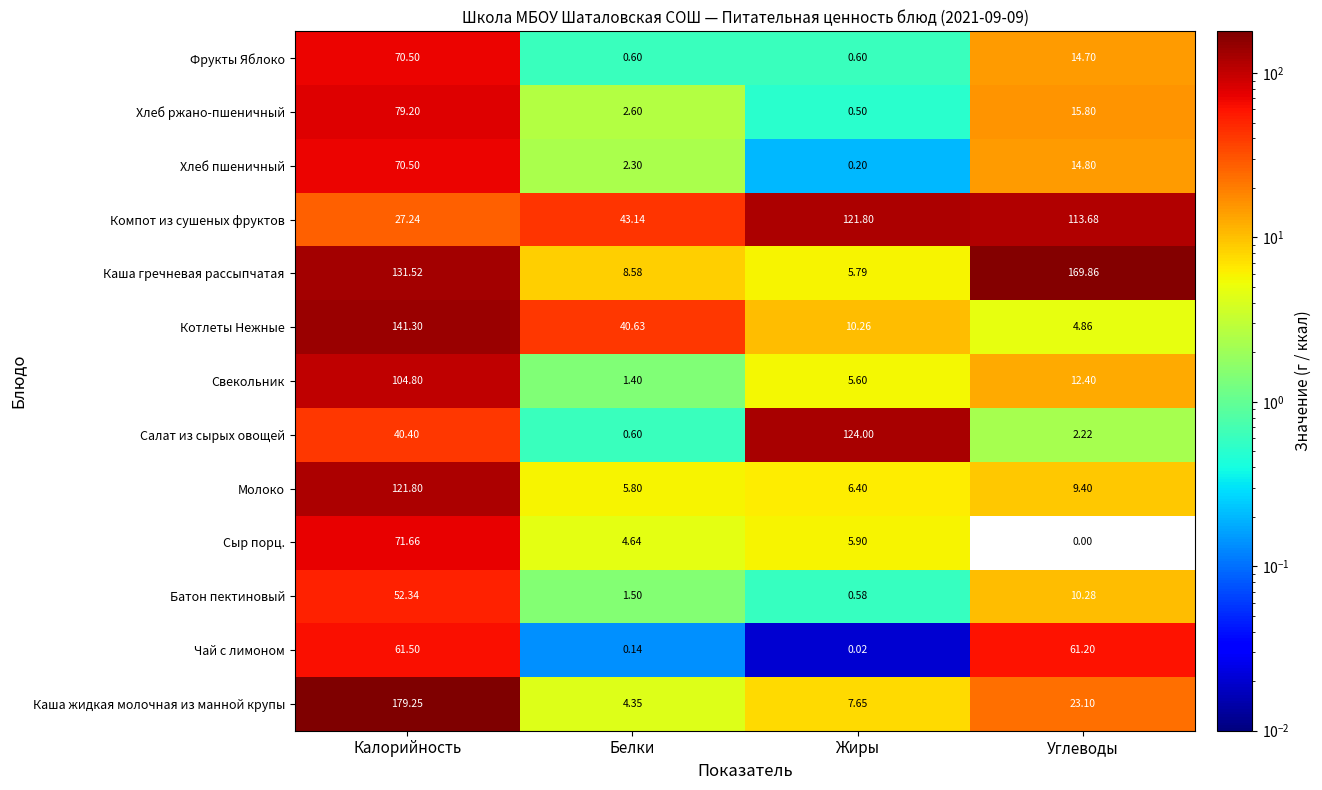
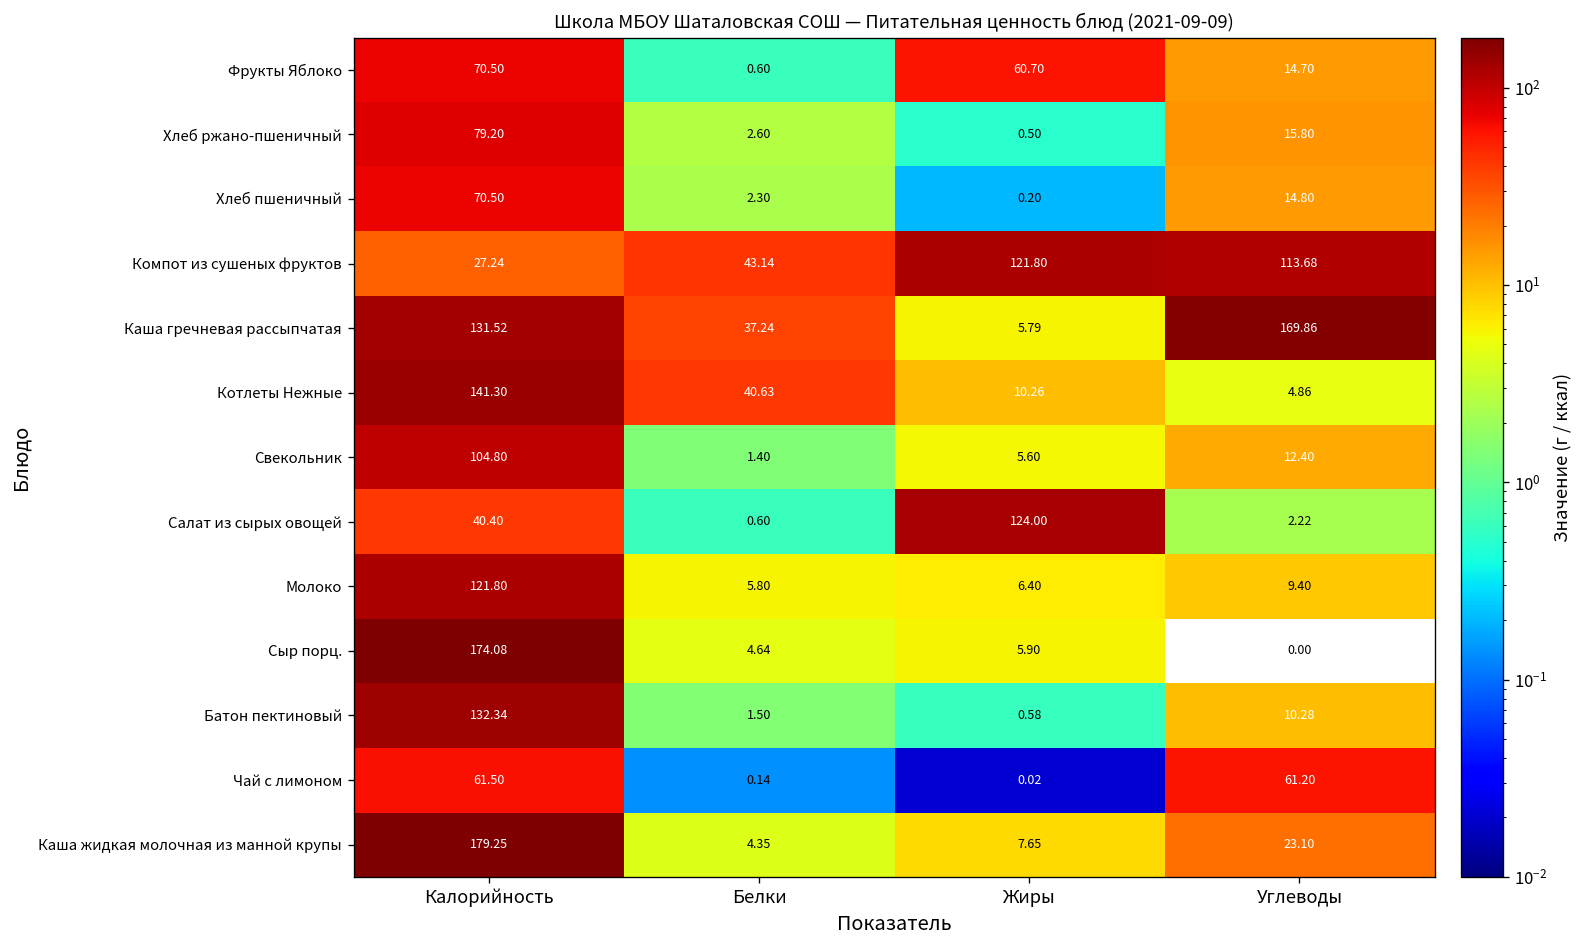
  {
    "Фрукты Яблоко": {
      "Калорийность": 70.50,
      "Белки": 0.60,
-     "Жиры": 0.60,
+     "Жиры": 60.70,
      "Углеводы": 14.70
    },
    "Хлеб ржано-пшеничный": {
      "Калорийность": 79.20,
      "Белки": 2.60,
      "Жиры": 0.50,
      "Углеводы": 15.80
    },
    "Хлеб пшеничный": {
      "Калорийность": 70.50,
      "Белки": 2.30,
      "Жиры": 0.20,
      "Углеводы": 14.80
    },
    "Компот из сушеных фруктов": {
      "Калорийность": 27.24,
      "Белки": 43.14,
      "Жиры": 121.80,
      "Углеводы": 113.68
    },
    "Каша гречневая рассыпчатая": {
      "Калорийность": 131.52,
-     "Белки": 8.58,
+     "Белки": 37.24,
      "Жиры": 5.79,
      "Углеводы": 169.86
    },
    "Котлеты Нежные": {
      "Калорийность": 141.30,
      "Белки": 40.63,
      "Жиры": 10.26,
      "Углеводы": 4.86
    },
    "Свекольник": {
      "Калорийность": 104.80,
      "Белки": 1.40,
      "Жиры": 5.60,
      "Углеводы": 12.40
    },
    "Салат из сырых овощей": {
      "Калорийность": 40.40,
      "Белки": 0.60,
      "Жиры": 124.00,
      "Углеводы": 2.22
    },
    "Молоко": {
      "Калорийность": 121.80,
      "Белки": 5.80,
      "Жиры": 6.40,
      "Углеводы": 9.40
    },
    "Сыр порц.": {
-     "Калорийность": 71.66,
+     "Калорийность": 174.08,
      "Белки": 4.64,
      "Жиры": 5.90,
      "Углеводы": 0.00
    },
    "Батон пектиновый": {
-     "Калорийность": 52.34,
+     "Калорийность": 132.34,
      "Белки": 1.50,
      "Жиры": 0.58,
      "Углеводы": 10.28
    },
    "Чай с лимоном": {
      "Калорийность": 61.50,
      "Белки": 0.14,
      "Жиры": 0.02,
      "Углеводы": 61.20
    },
    "Каша жидкая молочная из манной крупы": {
      "Калорийность": 179.25,
      "Белки": 4.35,
      "Жиры": 7.65,
      "Углеводы": 23.10
    }
  }
